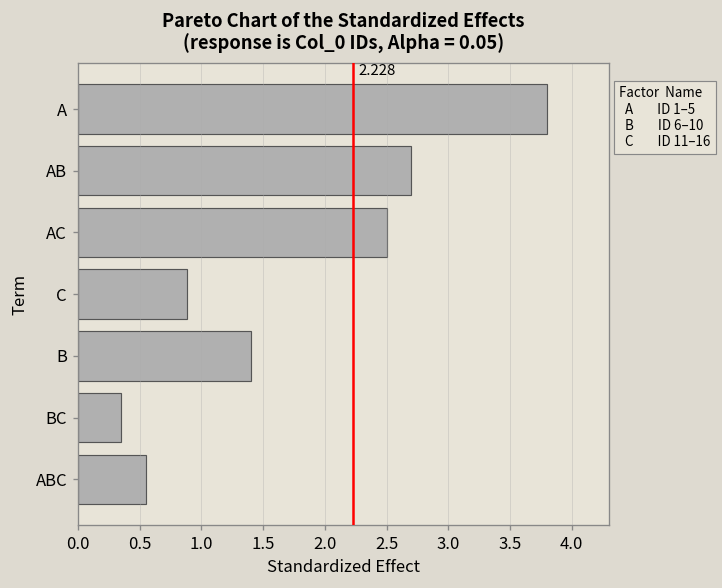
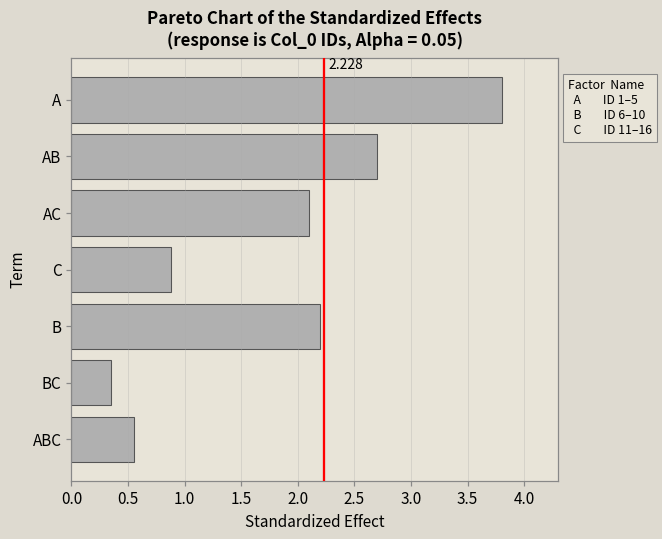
  {
    "A": 3.8,
    "AB": 2.7,
-   "AC": 2.5,
+   "AC": 2.1,
    "C": 0.9,
-   "B": 1.4,
+   "B": 2.2,
    "BC": 0.35,
    "ABC": 0.55
  }
